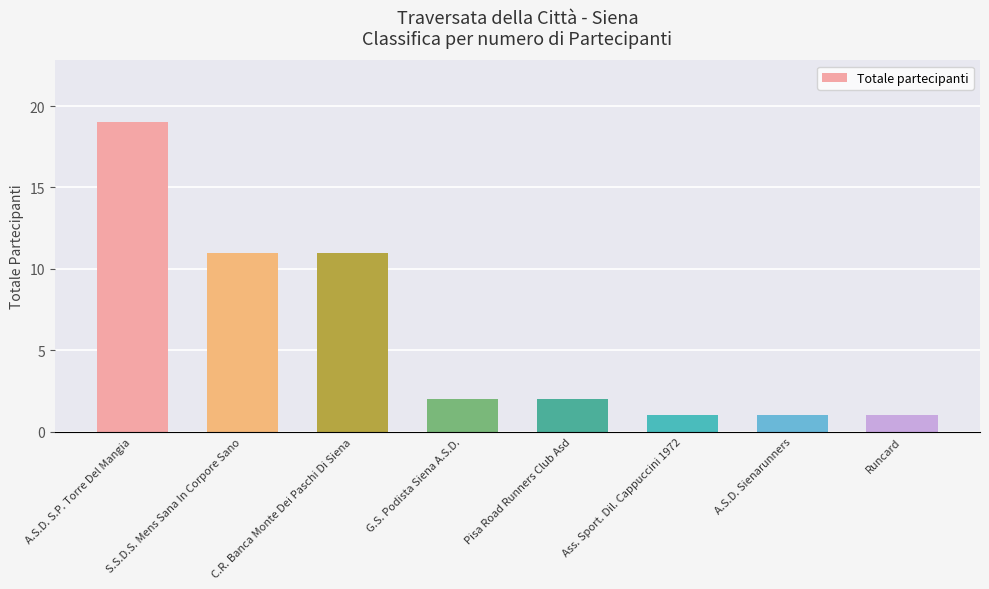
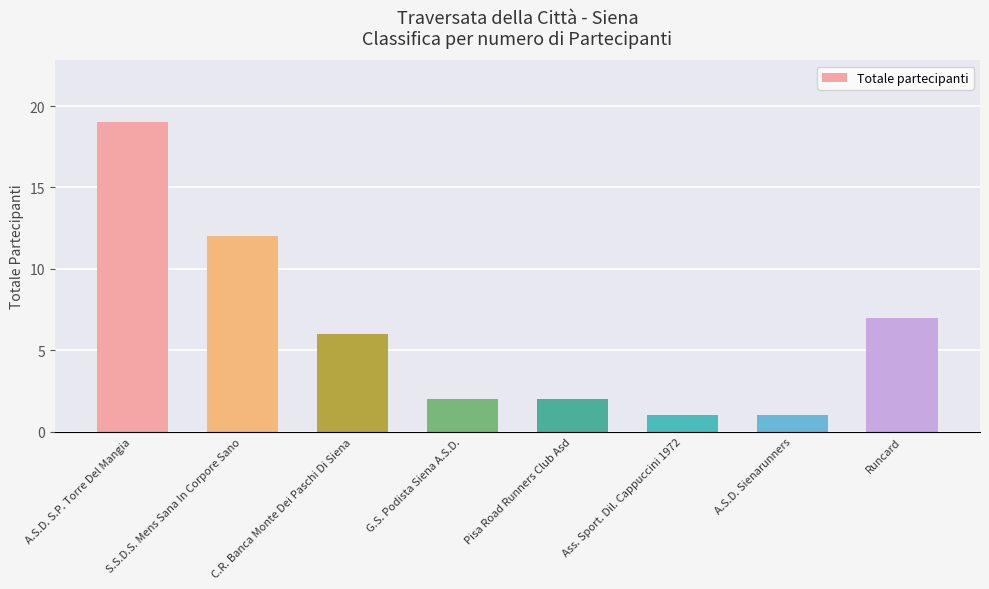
  {
    "A.S.D. S.P. Torre Del Mangia": 19,
-   "S.S.D.S. Mens Sana In Corpore Sano": 11,
-   "C.R. Banca Monte Dei Paschi Di Siena": 11,
+   "S.S.D.S. Mens Sana In Corpore Sano": 12,
+   "C.R. Banca Monte Dei Paschi Di Siena": 6,
    "G.S. Podista Siena A.S.D.": 2,
    "Pisa Road Runners Club Asd": 2,
    "Ass. Sport. Dil. Cappuccini 1972": 1,
    "A.S.D. Sienarunners": 1,
-   "Runcard": 1
+   "Runcard": 7
  }
